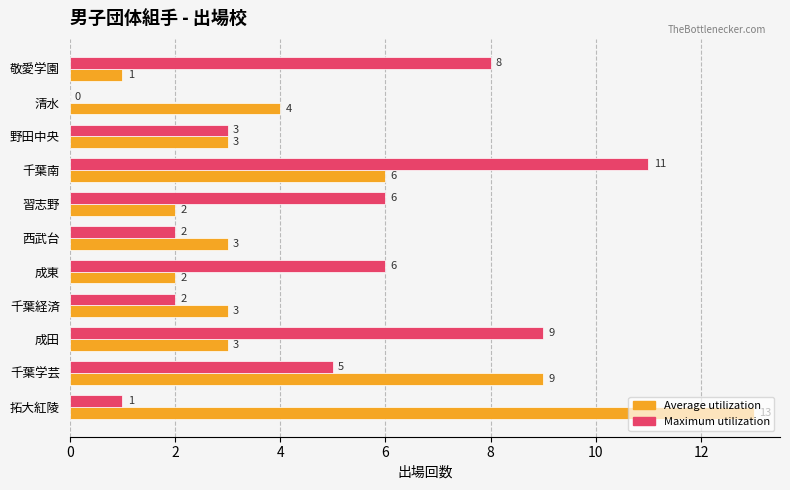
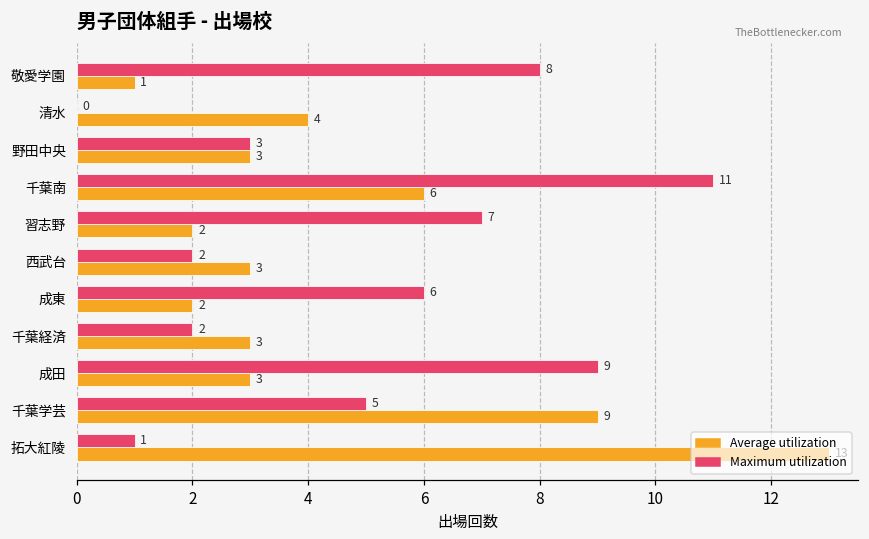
  {
    "Average utilization": {
      "敬愛学園": 1,
      "清水": 4,
      "野田中央": 3,
      "千葉南": 6,
      "習志野": 2,
      "西武台": 3,
      "成東": 2,
      "千葉経済": 3,
      "成田": 3,
      "千葉学芸": 9
    },
    "Maximum utilization": {
      "敬愛学園": 8,
      "清水": 0,
      "野田中央": 3,
      "千葉南": 11,
-     "習志野": 6,
+     "習志野": 7,
      "西武台": 2,
      "成東": 6,
      "千葉経済": 2,
      "成田": 9,
      "千葉学芸": 5,
      "拓大紅陵": 1
    }
  }
